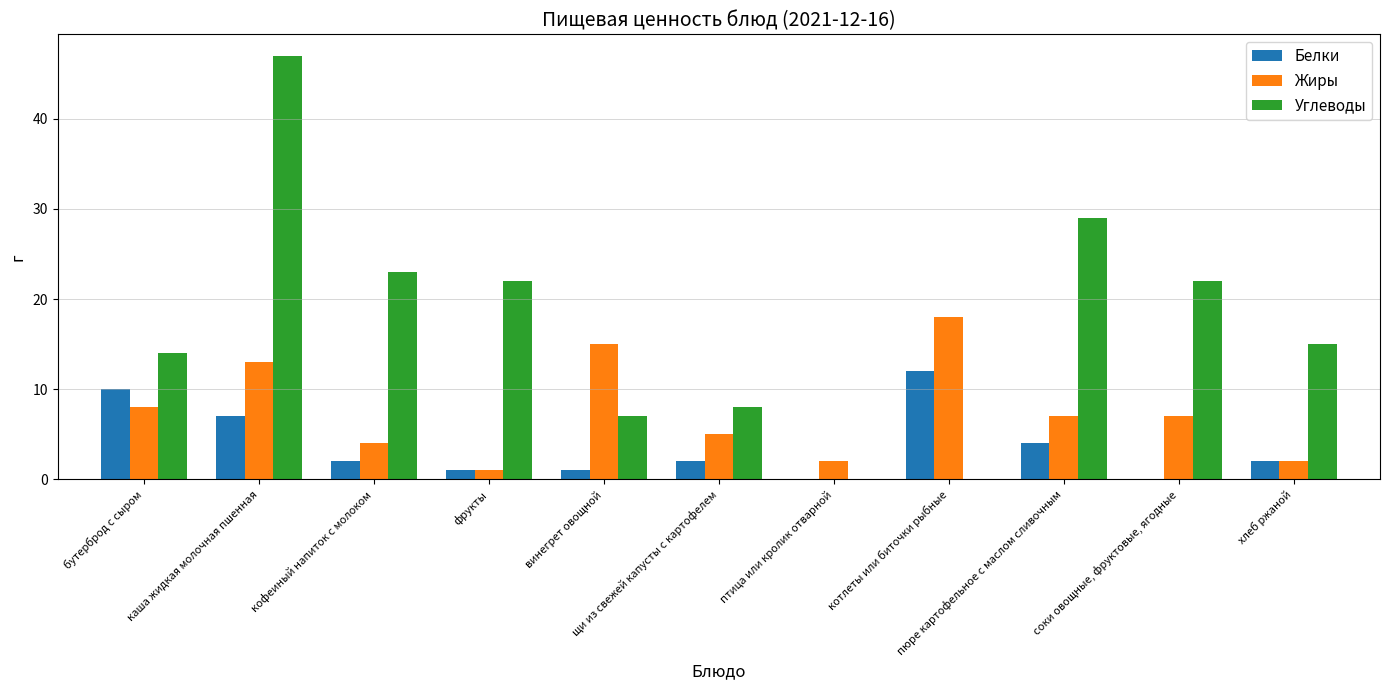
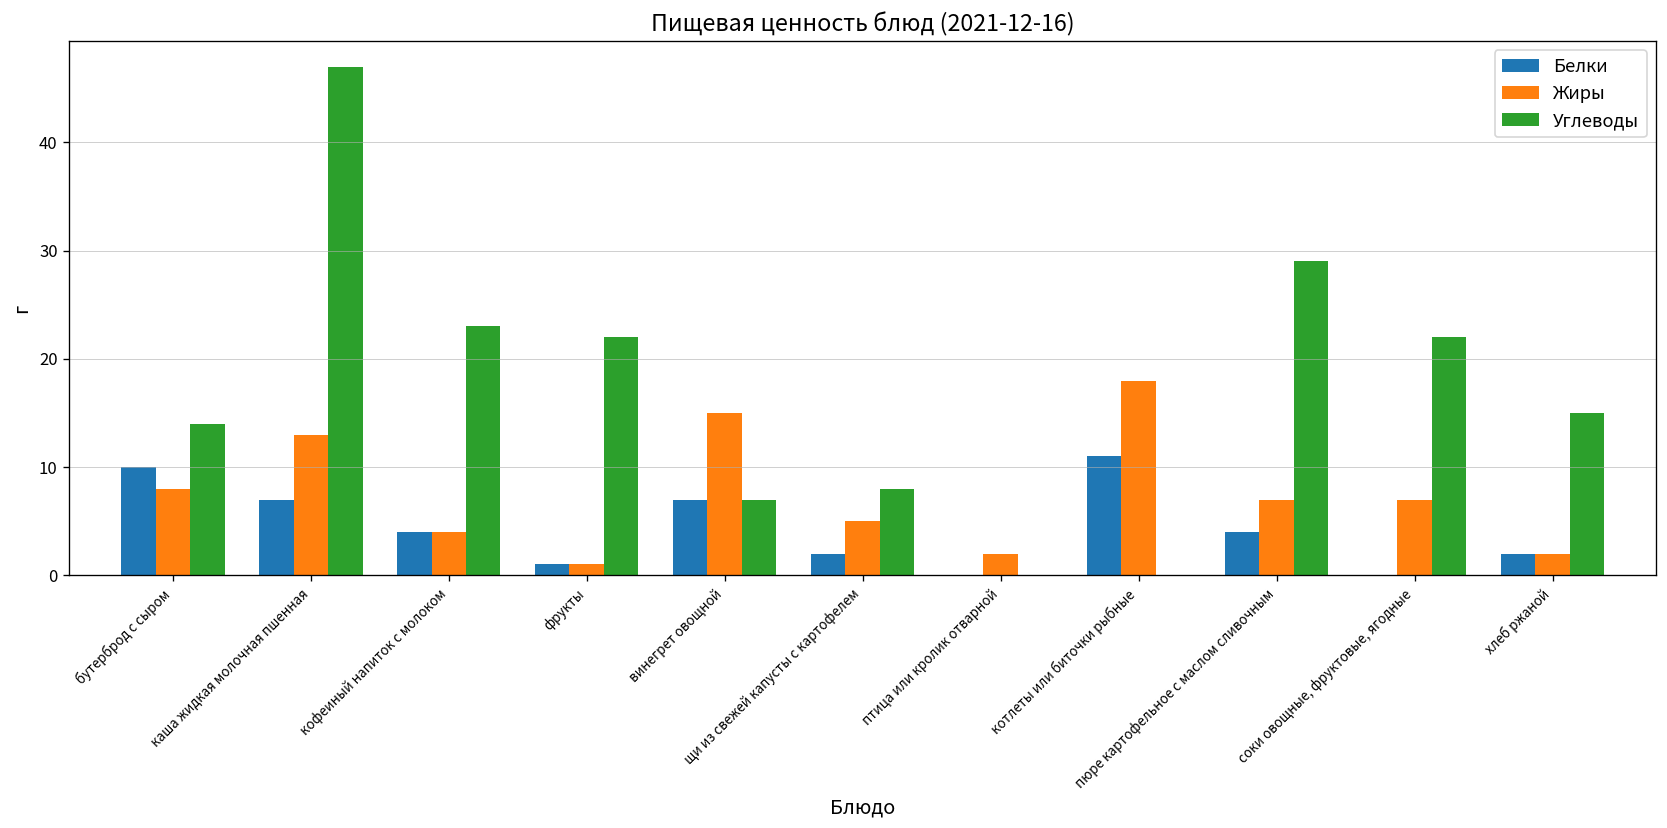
  {
    "Белки": {
      "бутерброд с сыром": 10,
      "каша жидкая молочная пшенная": 7,
-     "кофеиный напиток с молоком": 2,
+     "кофеиный напиток с молоком": 4,
      "фрукты": 1,
-     "винегрет овощной": 1,
+     "винегрет овощной": 7,
      "щи из свежей капусты с картофелем": 2,
      "птица или кролик отварной": 0,
-     "котлеты или биточки рыбные": 12,
+     "котлеты или биточки рыбные": 11,
      "пюре картофельное с маслом сливочным": 4,
      "соки овощные, фруктовые, ягодные": 0,
      "хлеб ржаной": 2
    },
    "Жиры": {
      "бутерброд с сыром": 8,
      "каша жидкая молочная пшенная": 13,
      "кофеиный напиток с молоком": 4,
      "фрукты": 1,
      "винегрет овощной": 15,
      "щи из свежей капусты с картофелем": 5,
      "птица или кролик отварной": 2,
      "котлеты или биточки рыбные": 18,
      "пюре картофельное с маслом сливочным": 7,
      "соки овощные, фруктовые, ягодные": 7,
      "хлеб ржаной": 2
    },
    "Углеводы": {
      "бутерброд с сыром": 14,
      "каша жидкая молочная пшенная": 47,
      "кофеиный напиток с молоком": 23,
      "фрукты": 22,
      "винегрет овощной": 7,
      "щи из свежей капусты с картофелем": 8,
      "птица или кролик отварной": 0,
      "котлеты или биточки рыбные": 0,
      "пюре картофельное с маслом сливочным": 29,
      "соки овощные, фруктовые, ягодные": 22,
      "хлеб ржаной": 15
    }
  }
